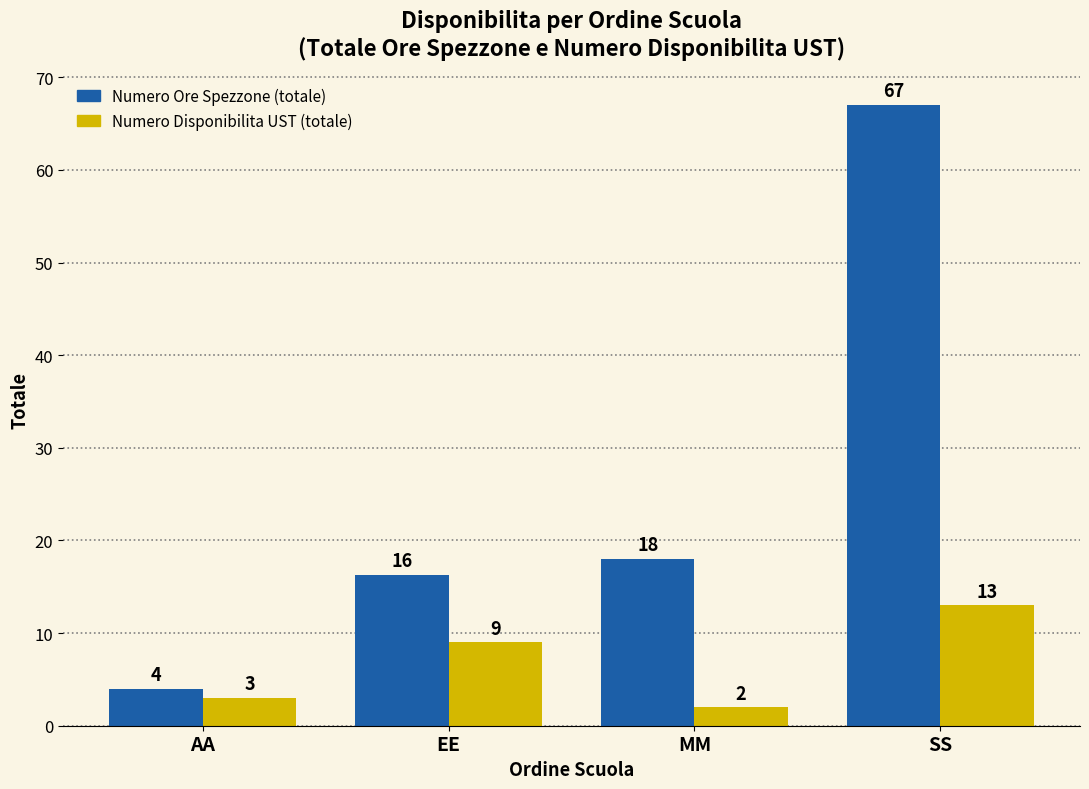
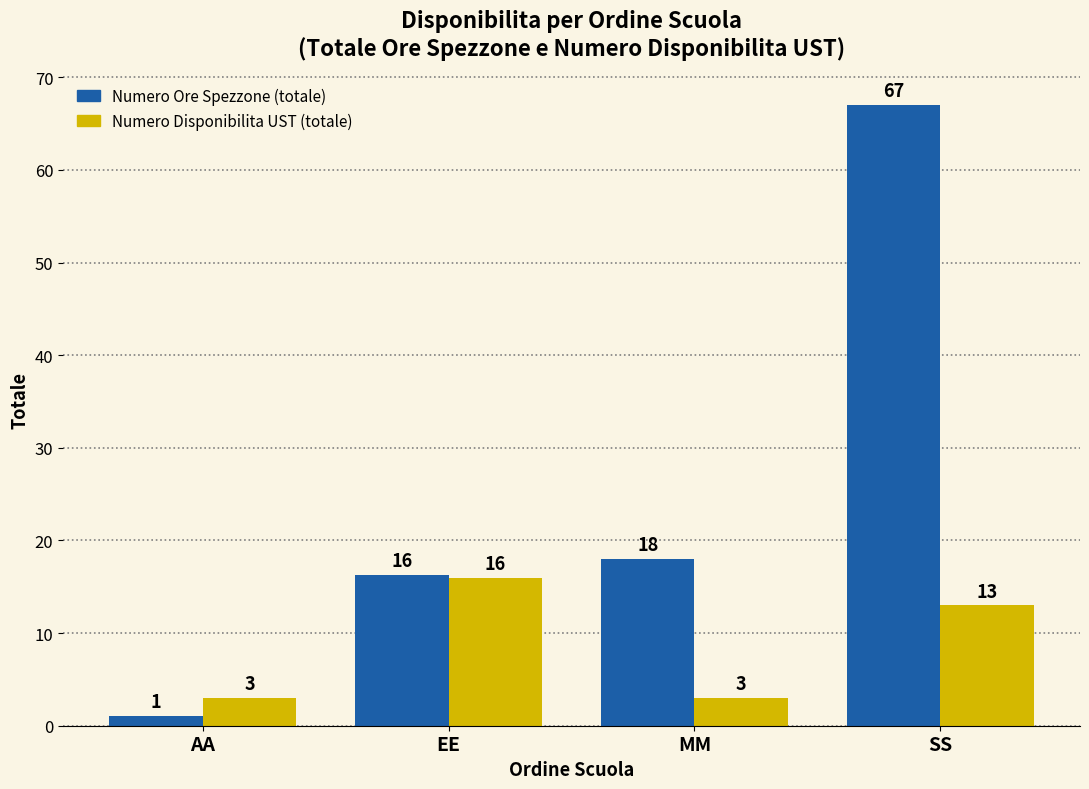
  {
    "Numero Ore Spezzone (totale)": {
-     "AA": 4,
+     "AA": 1,
      "EE": 16,
      "MM": 18,
      "SS": 67
    },
    "Numero Disponibilita UST (totale)": {
      "AA": 3,
-     "EE": 9,
-     "MM": 2,
+     "EE": 16,
+     "MM": 3,
      "SS": 13
    }
  }
